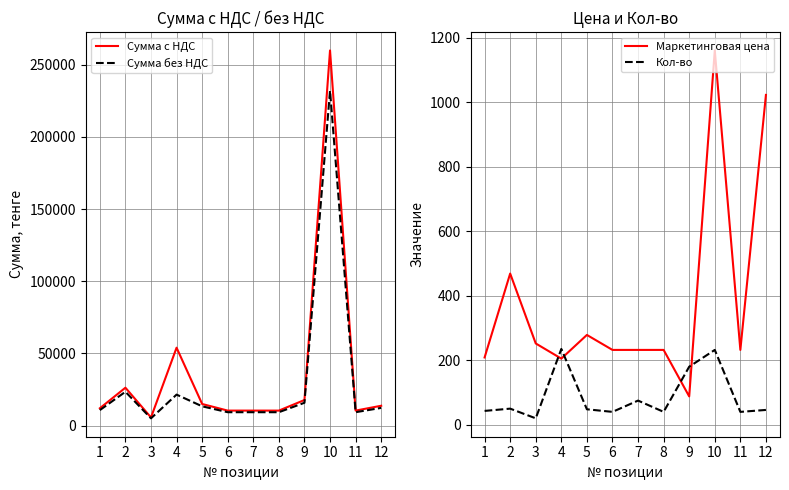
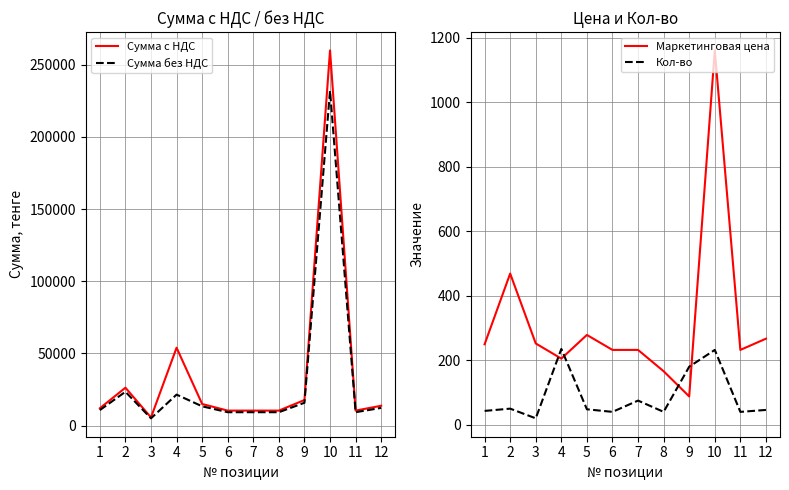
  {
    "Сумма с НДС / без НДС": {
      "Сумма с НДС": {
        "2": 26000,
        "4": 54000,
        "9": 18000,
        "10": 260000
      },
      "Сумма без НДС": {
        "2": 23000,
        "4": 21000,
        "9": 16000,
        "10": 232000
      }
    },
    "Цена и Кол-во": {
      "Маркетинговая цена": {
-       "1": 210,
+       "1": 250,
        "2": 470,
        "3": 250,
        "4": 210,
        "5": 280,
        "6": 230,
        "7": 230,
-       "8": 230,
+       "8": 170,
        "9": 90,
        "11": 230,
-       "12": 1020
+       "12": 270
      },
      "Кол-во": {
        "1": 40,
        "2": 50,
        "3": 20,
        "4": 240,
        "5": 50,
        "6": 40,
        "7": 80,
        "8": 40,
        "9": 180,
        "10": 230,
        "11": 40,
        "12": 50
      }
    }
  }
